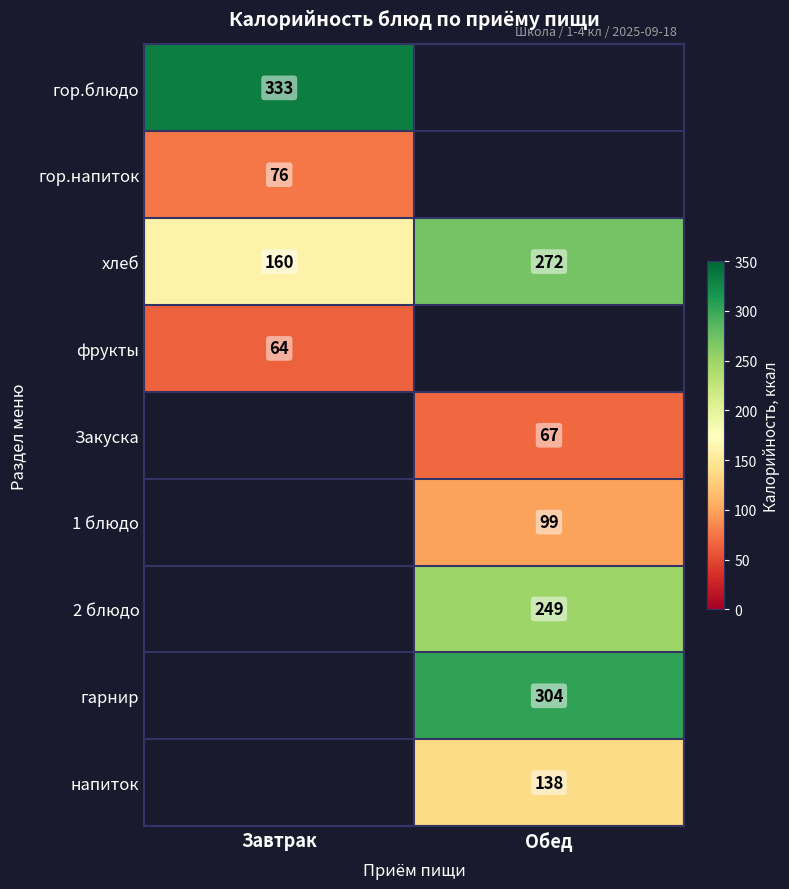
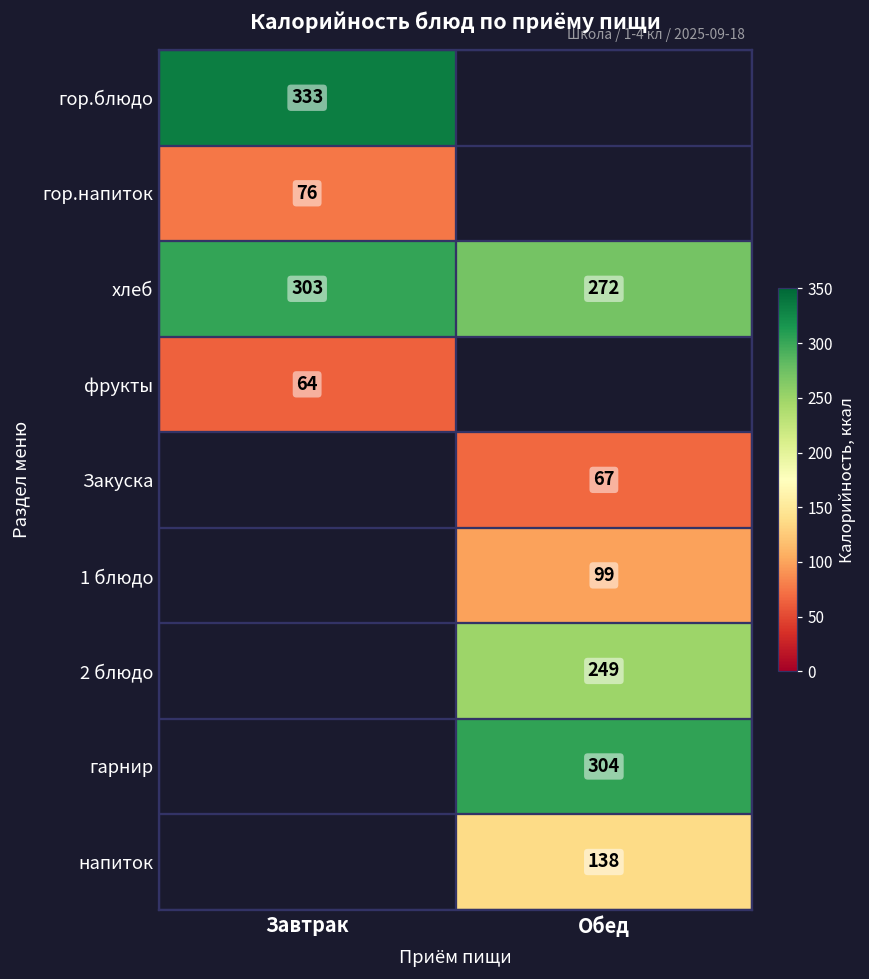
  {
    "хлеб": {
-     "Завтрак": 160
+     "Завтрак": 303
    }
  }
